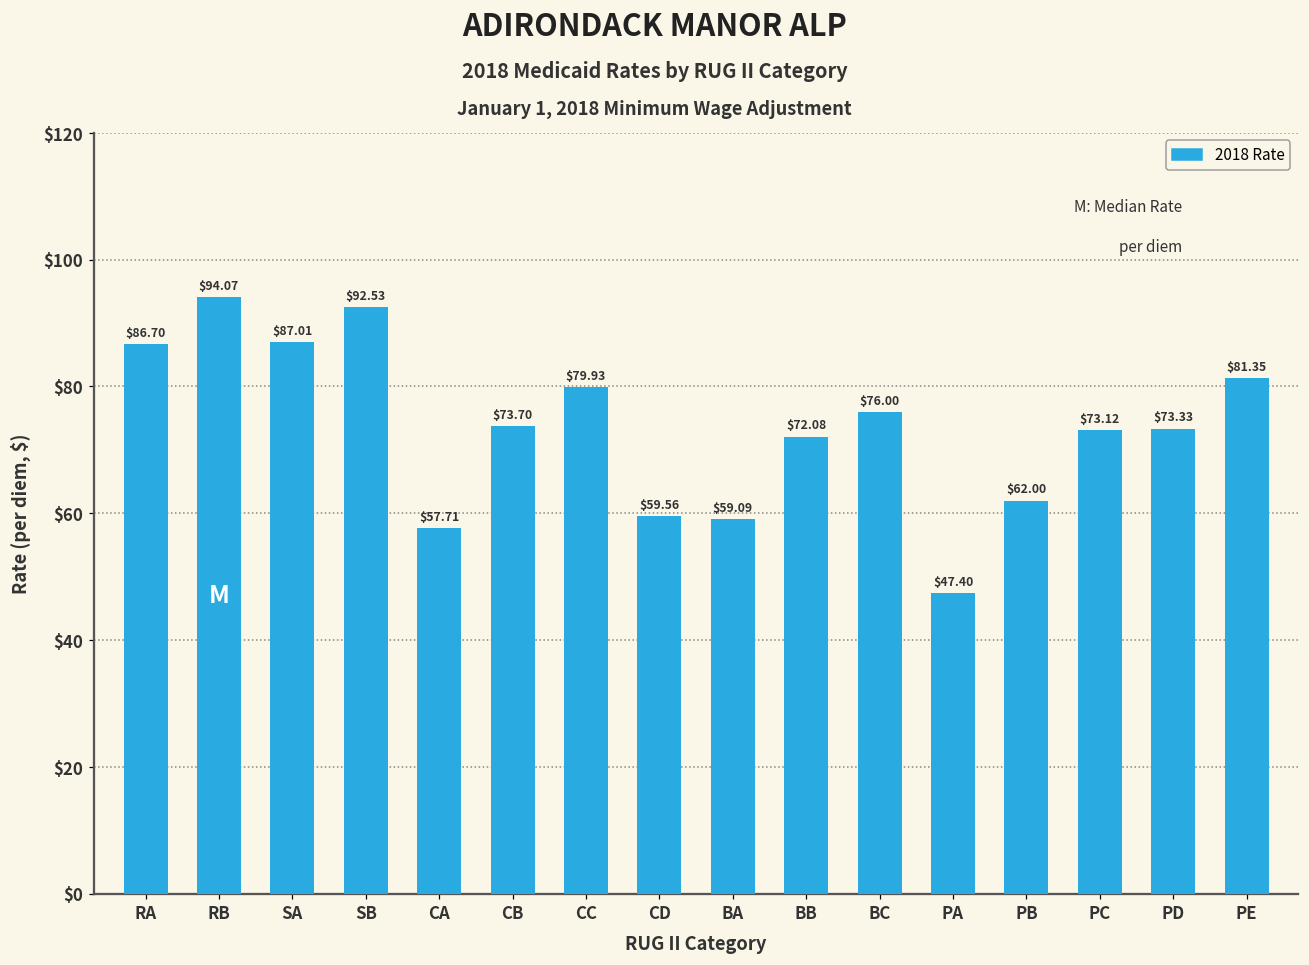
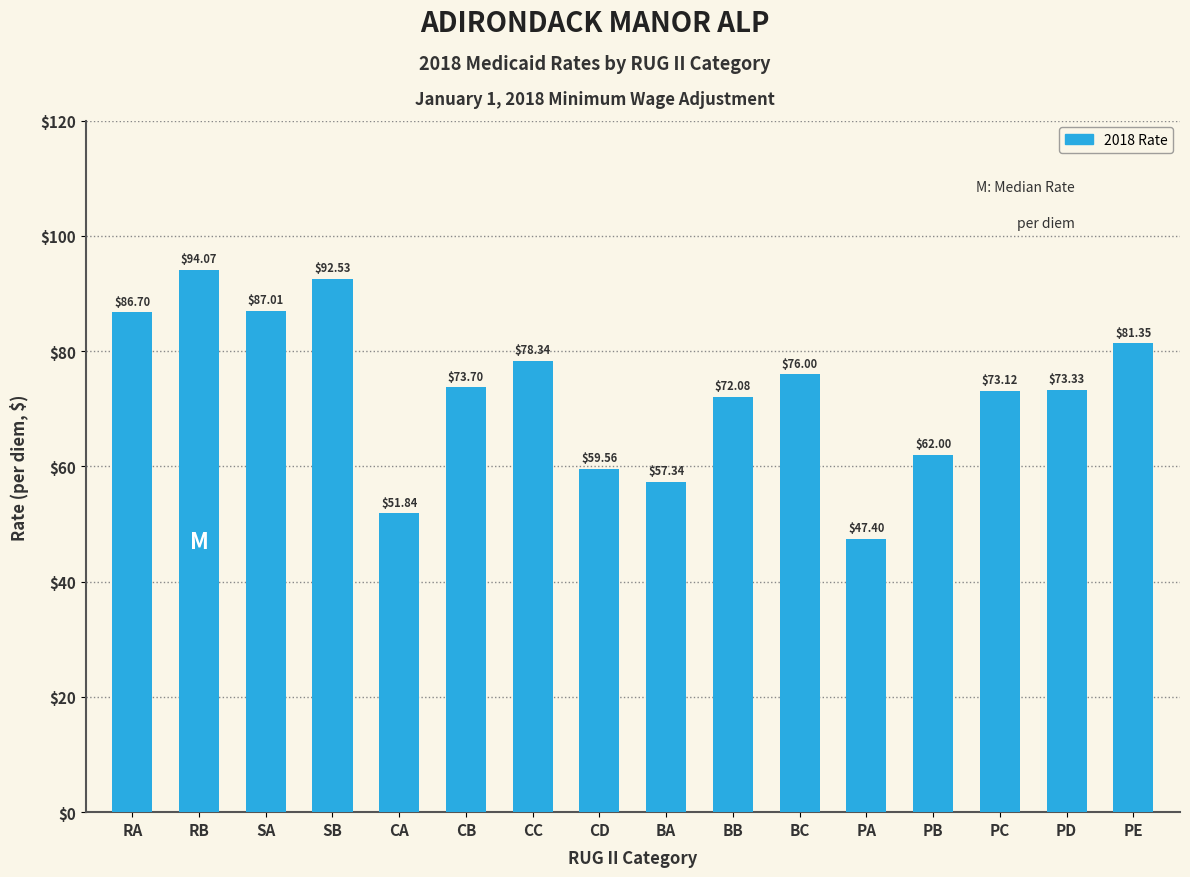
  {
    "RA": "$86.70",
    "RB": "$94.07",
    "SA": "$87.01",
    "SB": "$92.53",
-   "CA": "$57.71",
+   "CA": "$51.84",
    "CB": "$73.70",
-   "CC": "$79.93",
+   "CC": "$78.34",
    "CD": "$59.56",
-   "BA": "$59.09",
+   "BA": "$57.34",
    "BB": "$72.08",
    "BC": "$76.00",
    "PA": "$47.40",
    "PB": "$62.00",
    "PC": "$73.12",
    "PD": "$73.33",
    "PE": "$81.35"
  }
